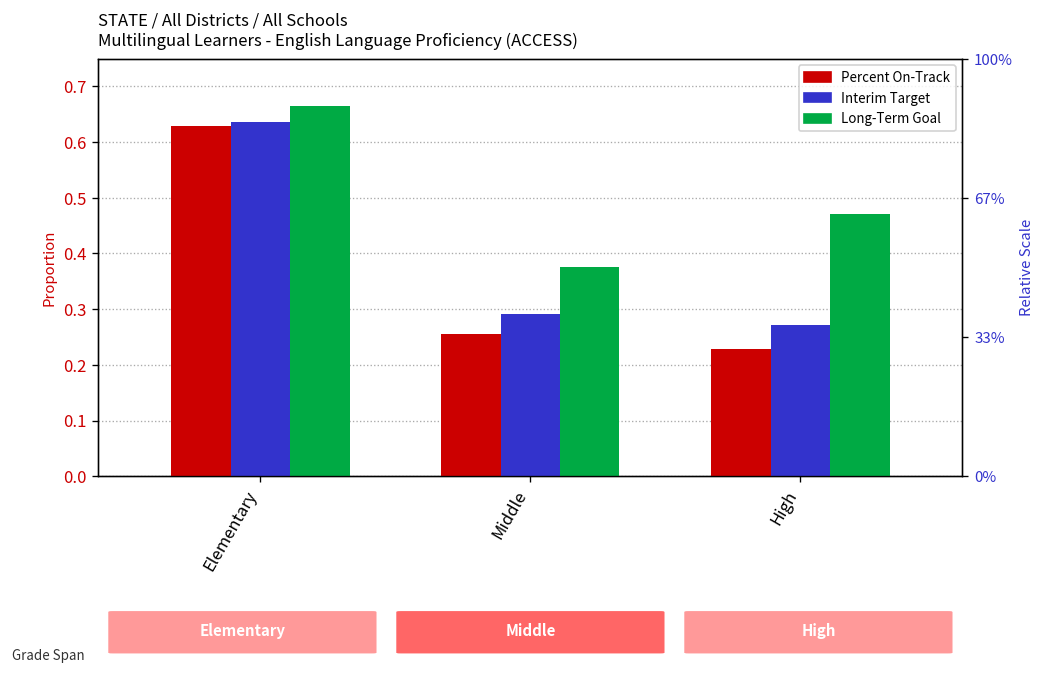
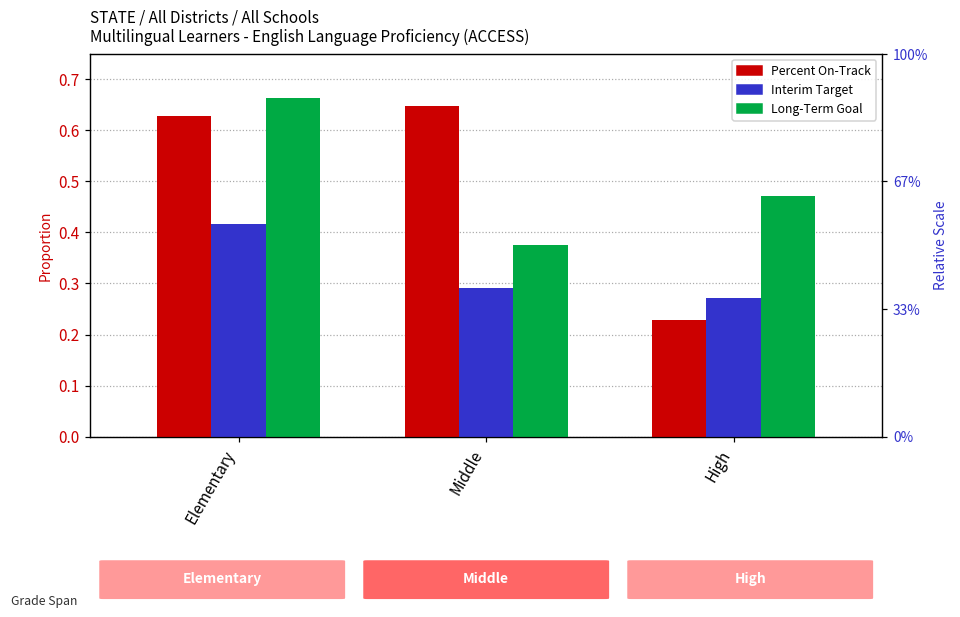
  {
    "Percent On-Track": {
      "Elementary": 0.63,
-     "Middle": 0.26,
+     "Middle": 0.65,
      "High": 0.23
    },
    "Interim Target": {
-     "Elementary": 0.64,
+     "Elementary": 0.42,
      "Middle": 0.29,
      "High": 0.27
    },
    "Long-Term Goal": {
      "Elementary": 0.66,
      "Middle": 0.38,
      "High": 0.47
    }
  }
